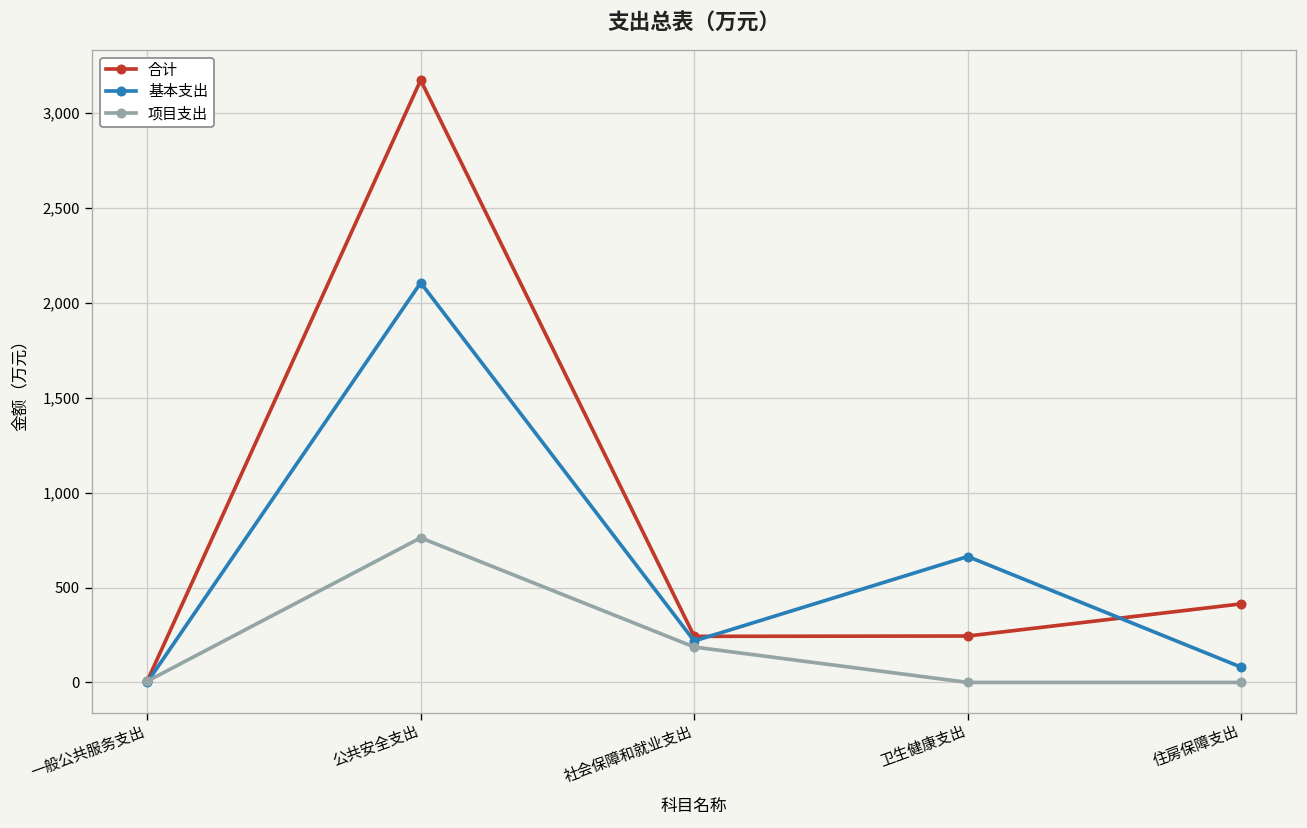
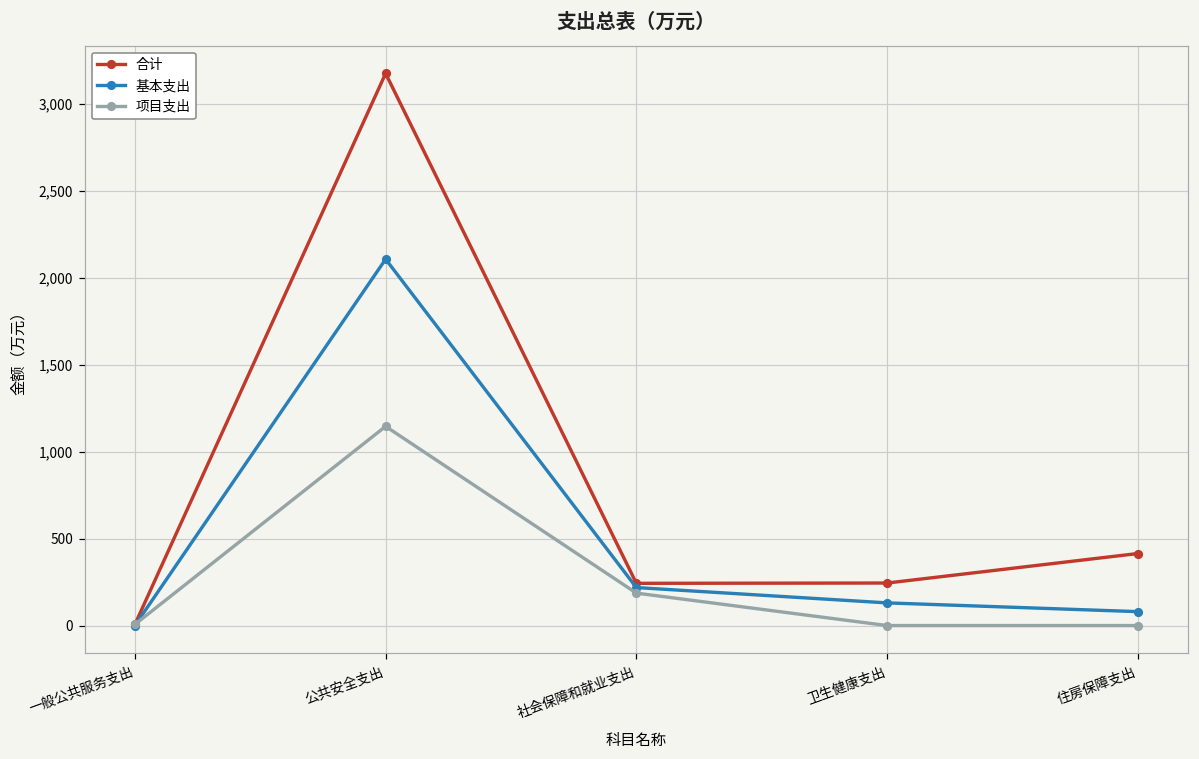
  {
    "合计": {
      "公共安全支出": "3,170",
      "社会保障和就业支出": "240",
      "卫生健康支出": "240",
      "住房保障支出": "410"
    },
    "基本支出": {
      "公共安全支出": "2,110",
      "社会保障和就业支出": "220",
-     "卫生健康支出": "660",
+     "卫生健康支出": "130",
      "住房保障支出": "80"
    },
    "项目支出": {
-     "公共安全支出": "760",
+     "公共安全支出": "1,150",
      "社会保障和就业支出": "190",
      "卫生健康支出": "0",
      "住房保障支出": "0"
    }
  }
